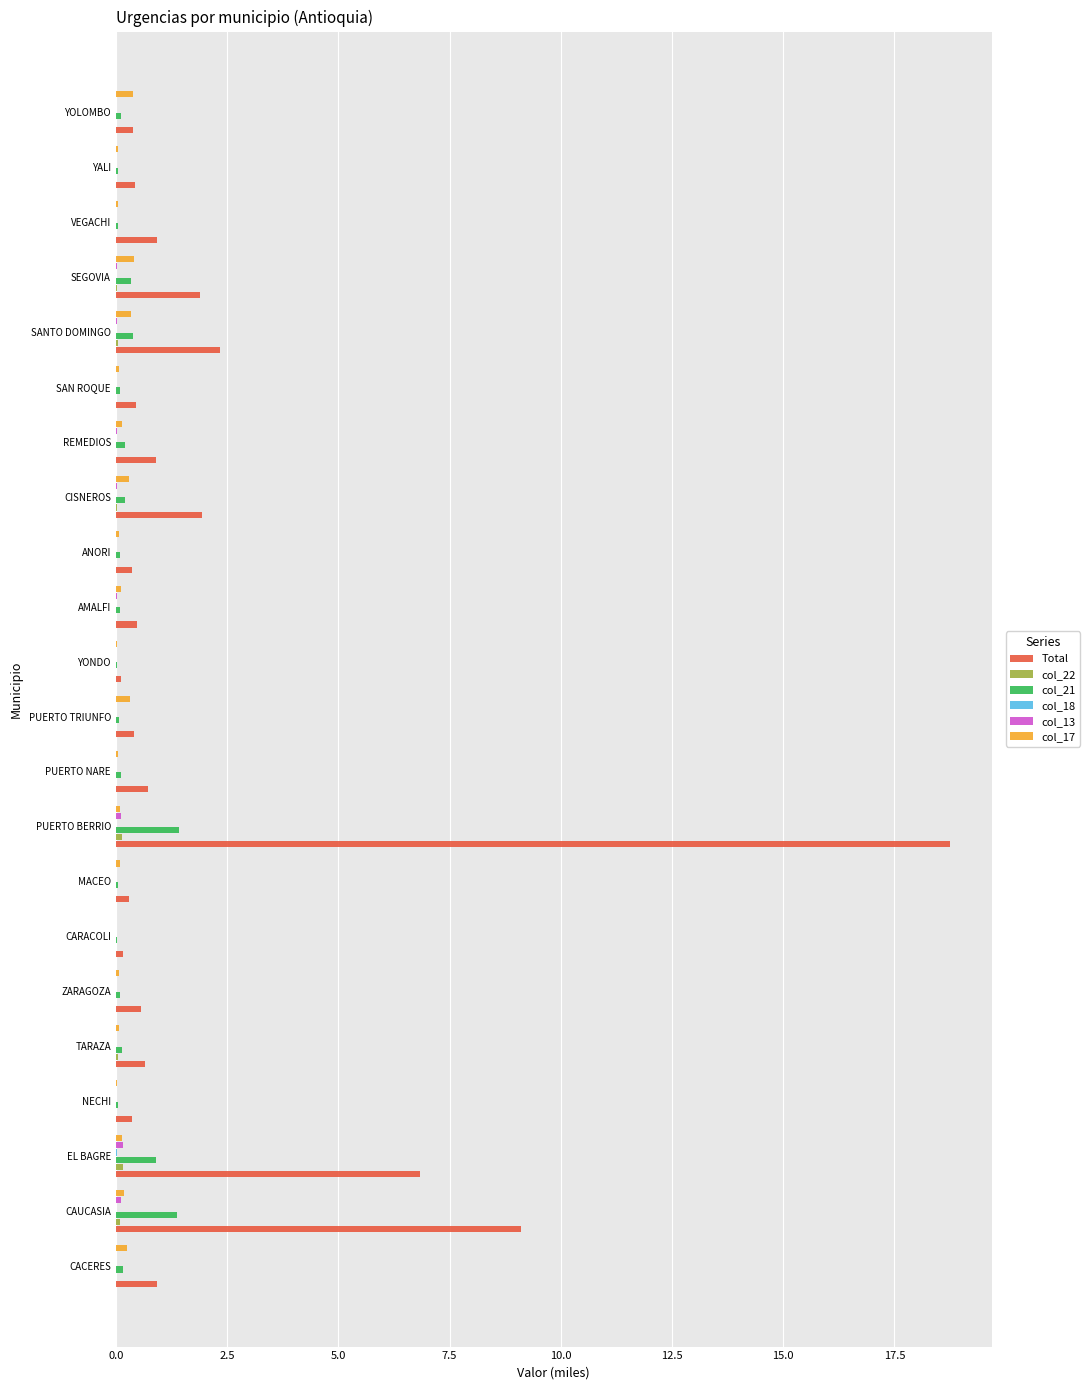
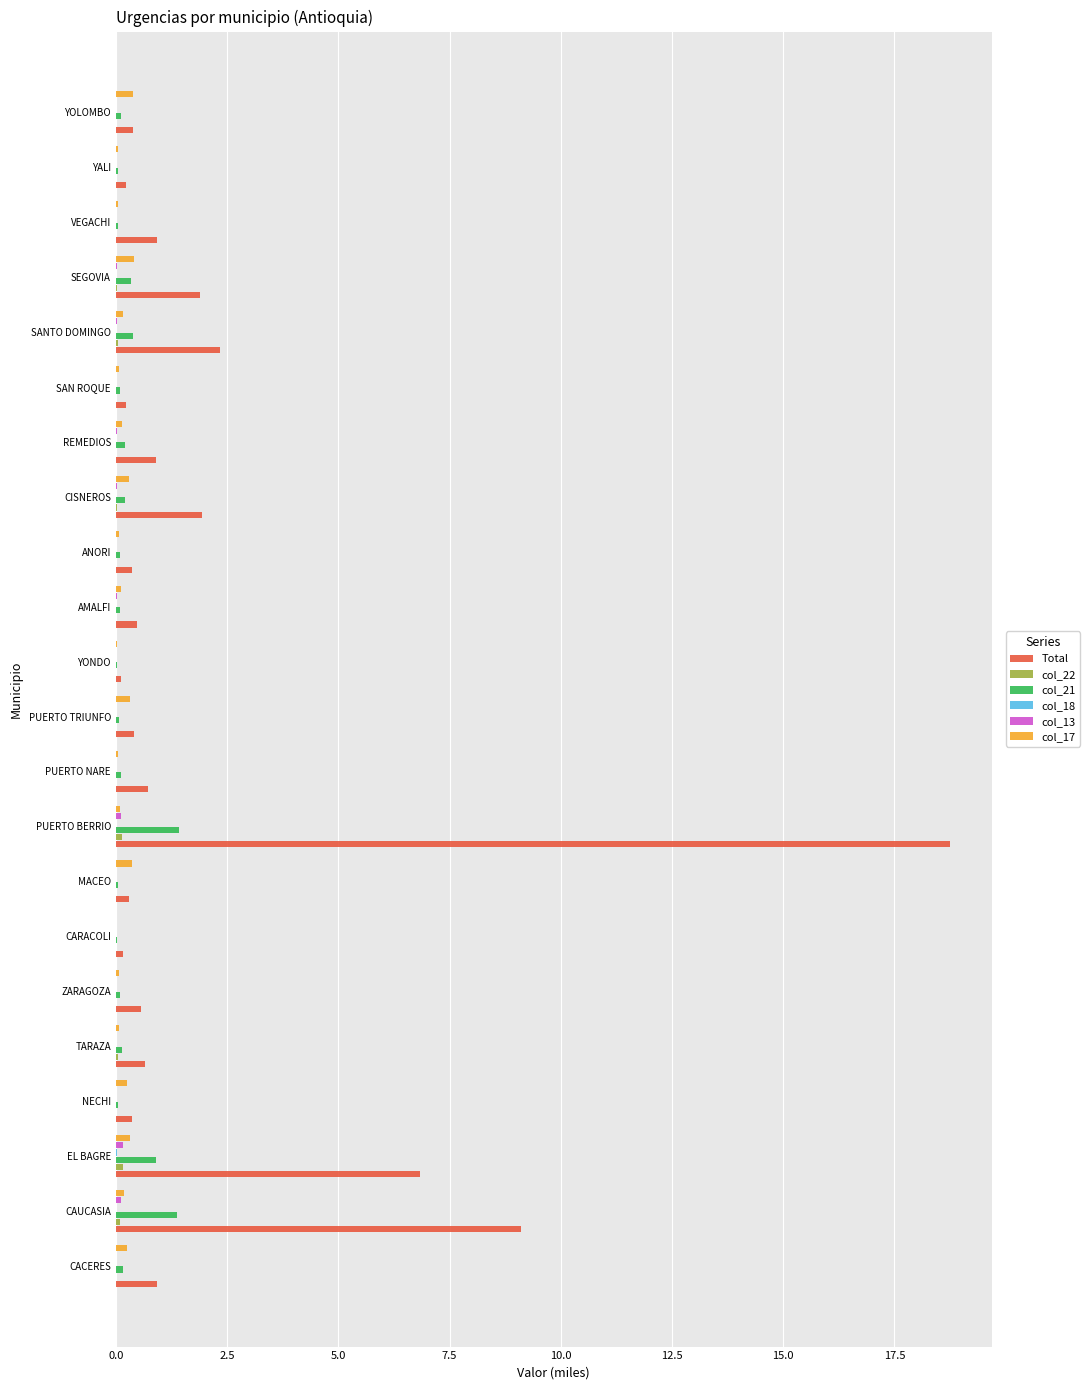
  {
    "Total": {
      "YOLOMBO": 0.4,
-     "YALI": 0.4,
+     "YALI": 0.2,
      "VEGACHI": 0.9,
      "SEGOVIA": 1.9,
      "SANTO DOMINGO": 2.3,
-     "SAN ROQUE": 0.5,
+     "SAN ROQUE": 0.2,
      "REMEDIOS": 0.9,
      "CISNEROS": 1.9,
      "ANORI": 0.4,
      "AMALFI": 0.5,
      "YONDO": 0.1,
      "PUERTO TRIUNFO": 0.4,
      "PUERTO NARE": 0.7,
      "PUERTO BERRIO": 18.7,
      "MACEO": 0.3,
      "CARACOLI": 0.2,
      "ZARAGOZA": 0.6,
      "TARAZA": 0.7,
      "NECHI": 0.4,
      "EL BAGRE": 6.8,
      "CAUCASIA": 9.1,
      "CACERES": 0.9
    },
    "col_22": {
      "PUERTO BERRIO": 0.1,
      "EL BAGRE": 0.2,
      "CAUCASIA": 0.1
    },
    "col_21": {
      "YOLOMBO": 0.1,
      "SEGOVIA": 0.4,
      "SANTO DOMINGO": 0.4,
      "SAN ROQUE": 0.1,
      "REMEDIOS": 0.2,
      "CISNEROS": 0.2,
      "ANORI": 0.1,
      "AMALFI": 0.1,
      "PUERTO TRIUNFO": 0.1,
      "PUERTO NARE": 0.1,
      "PUERTO BERRIO": 1.4,
      "ZARAGOZA": 0.1,
      "TARAZA": 0.1,
      "EL BAGRE": 0.9,
      "CAUCASIA": 1.4,
      "CACERES": 0.2
    },
    "col_18": {
      "YALI": 0.0,
      "VEGACHI": 0.0,
      "CARACOLI": 0.0,
      "NECHI": 0.0
    },
    "col_13": {
      "PUERTO BERRIO": 0.1,
      "EL BAGRE": 0.2,
      "CAUCASIA": 0.1
    },
    "col_17": {
      "YOLOMBO": 0.4,
      "SEGOVIA": 0.4,
-     "SANTO DOMINGO": 0.4,
+     "SANTO DOMINGO": 0.2,
      "SAN ROQUE": 0.1,
      "REMEDIOS": 0.1,
      "CISNEROS": 0.3,
      "ANORI": 0.1,
      "AMALFI": 0.1,
      "PUERTO TRIUNFO": 0.3,
      "PUERTO BERRIO": 0.1,
-     "MACEO": 0.1,
+     "MACEO": 0.4,
      "ZARAGOZA": 0.1,
      "TARAZA": 0.1,
-     "NECHI": 0.0,
-     "EL BAGRE": 0.1,
+     "NECHI": 0.2,
+     "EL BAGRE": 0.3,
      "CAUCASIA": 0.2,
      "CACERES": 0.3
    }
  }
